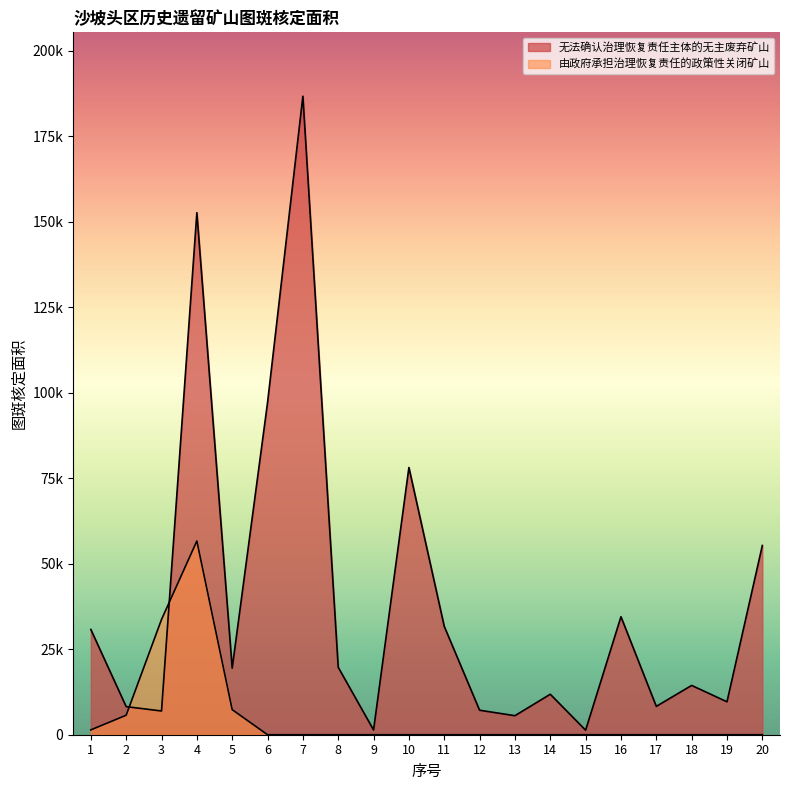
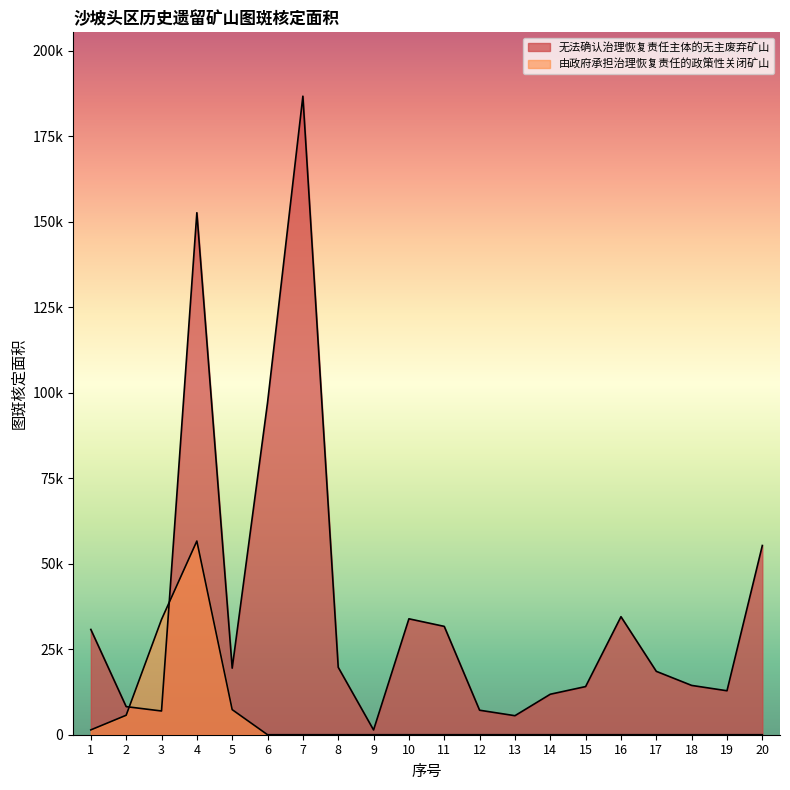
  {
    "无法确认治理恢复责任主体的无主废弃矿山": {
      "1": 31000,
      "2": 8000,
      "3": 7000,
      "4": 153000,
      "5": 19000,
      "6": 97000,
      "7": 187000,
      "8": 20000,
      "9": 1000,
-     "10": 78000,
+     "10": 34000,
      "11": 32000,
      "12": 7000,
      "13": 6000,
      "14": 12000,
-     "15": 1000,
+     "15": 14000,
      "16": 35000,
-     "17": 8000,
+     "17": 19000,
      "18": 14000,
-     "19": 10000,
+     "19": 13000,
      "20": 55000
    },
    "由政府承担治理恢复责任的政策性关闭矿山": {
      "1": 1000,
      "2": 6000,
      "3": 34000,
      "4": 57000,
      "5": 7000,
      "6": 0,
      "7": 0,
      "8": 0,
      "9": 0,
      "10": 0,
      "11": 0,
      "12": 0,
      "13": 0,
      "14": 0,
      "15": 0,
      "16": 0,
      "17": 0,
      "18": 0,
      "19": 0,
      "20": 0
    }
  }
